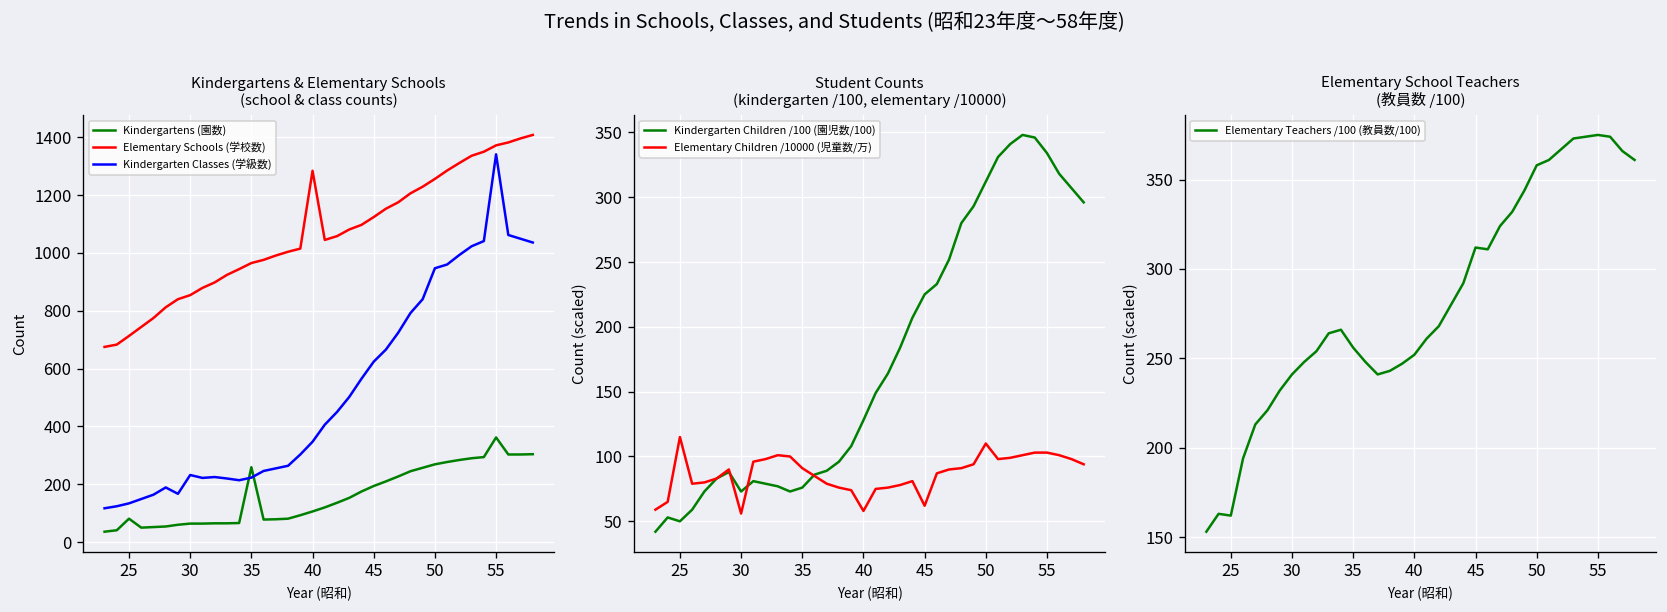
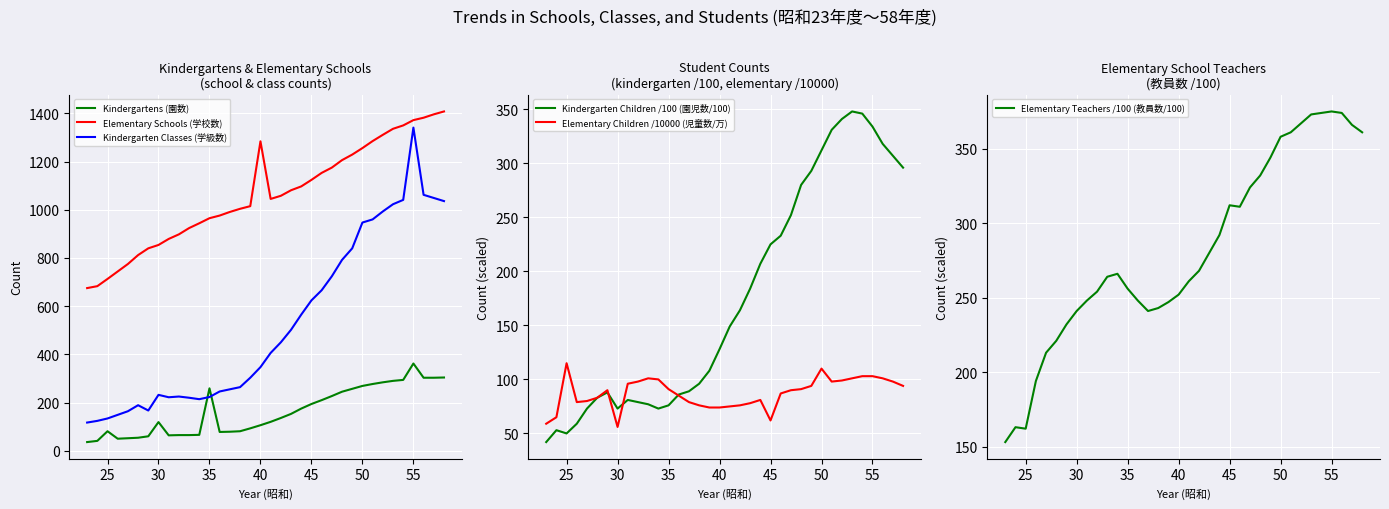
  {
    "Kindergartens & Elementary Schools (school & class counts)": {
      "Kindergartens (園数)": {
        "25": 80,
-       "30": 60,
+       "30": 120,
        "35": 260,
        "40": 110,
        "45": 190,
        "50": 270,
        "55": 360
      },
      "Elementary Schools (学校数)": {
        "25": 710,
        "30": 850,
        "35": 970,
        "40": 1280,
        "45": 1120,
        "50": 1260,
        "55": 1370
      },
      "Kindergarten Classes (学級数)": {
        "25": 130,
        "30": 230,
        "35": 220,
        "40": 350,
        "45": 620,
        "50": 950,
        "55": 1340
      }
    },
    "Student Counts (kindergarten /100, elementary /10000)": {
      "Kindergarten Children /100 (園児数/100)": {
        "25": 50,
        "30": 73,
        "35": 76,
        "40": 128,
        "45": 225,
        "50": 312,
        "55": 334
      },
      "Elementary Children /10000 (児童数/万)": {
        "25": 115,
        "30": 56,
        "35": 91,
-       "40": 58,
+       "40": 74,
        "45": 62,
        "50": 110,
        "55": 103
      }
    },
    "Elementary School Teachers (教員数 /100)": {
      "25": 162,
      "30": 241,
      "35": 256,
      "40": 252,
      "45": 312,
      "50": 358,
      "55": 375
    }
  }
